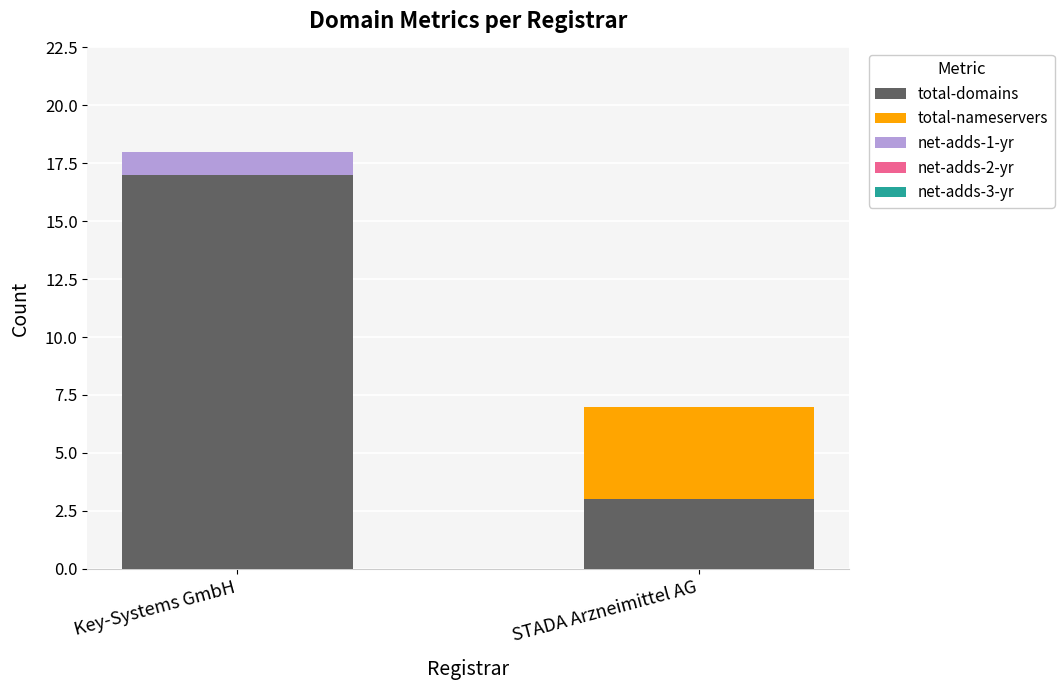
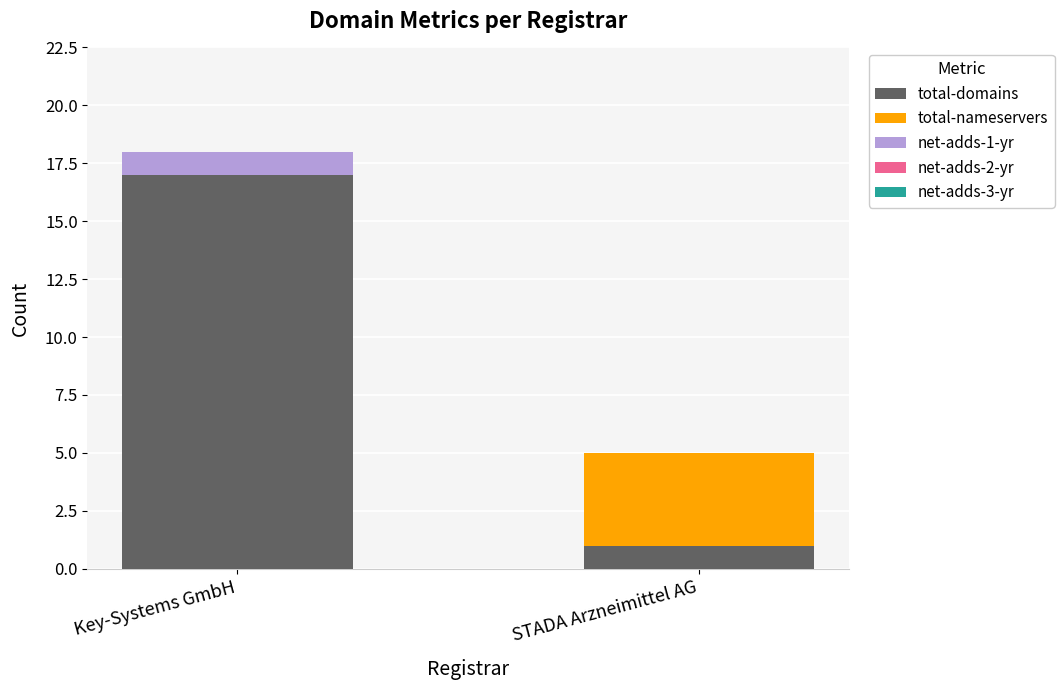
  {
    "total-domains": {
      "Key-Systems GmbH": 17,
-     "STADA Arzneimittel AG": 3
+     "STADA Arzneimittel AG": 1
    },
    "total-nameservers": {
      "Key-Systems GmbH": 0,
      "STADA Arzneimittel AG": 4
    },
    "net-adds-3-yr": {
      "STADA Arzneimittel AG": 0
    }
  }
